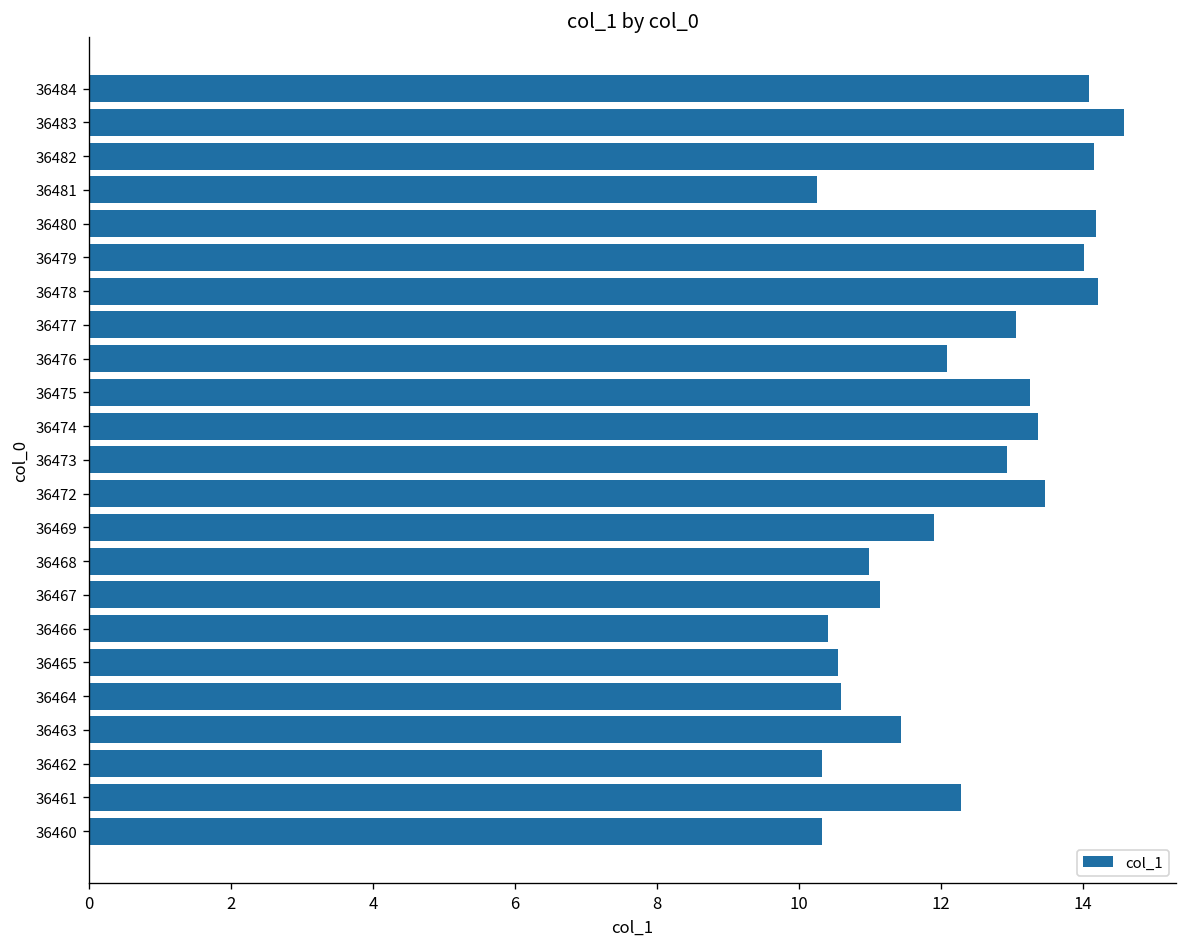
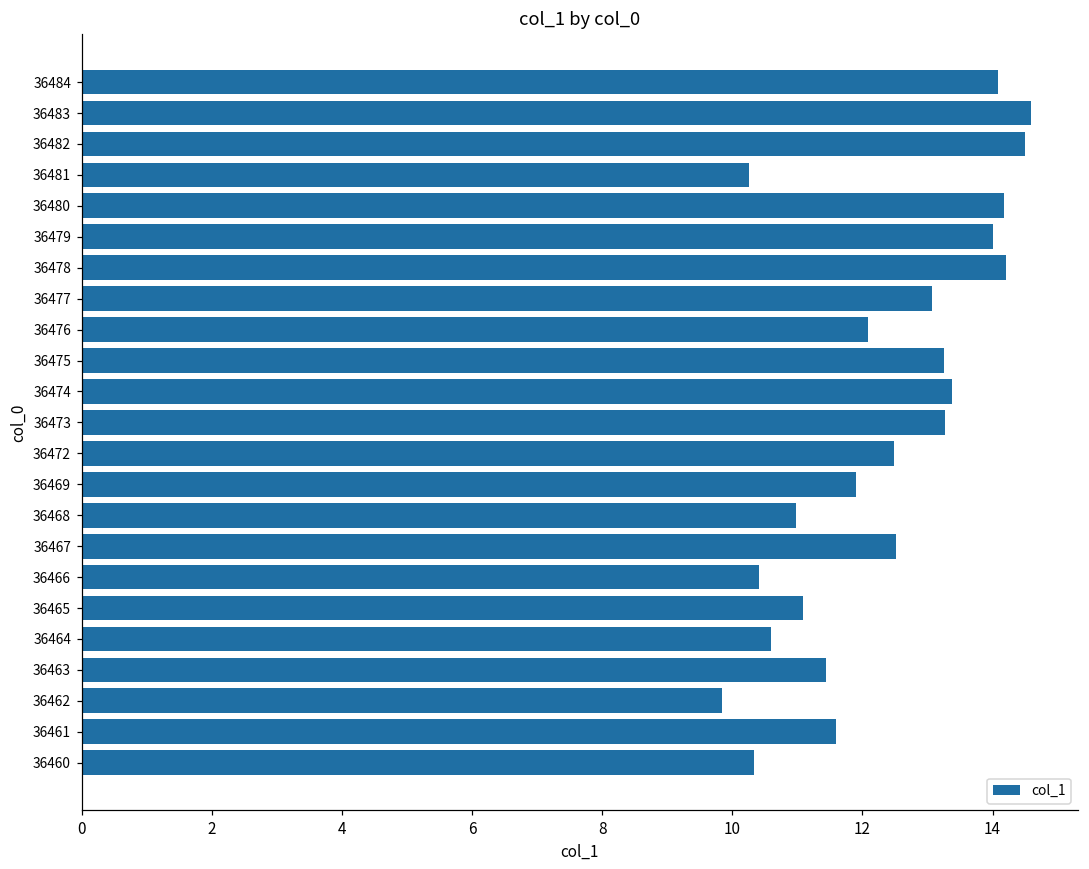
  {
    "36484": 14.1,
    "36483": 14.6,
-   "36482": 14.2,
+   "36482": 14.5,
    "36481": 10.3,
    "36480": 14.2,
    "36479": 14.0,
    "36478": 14.2,
    "36477": 13.1,
    "36476": 12.1,
    "36475": 13.3,
    "36474": 13.4,
-   "36473": 12.9,
-   "36472": 13.5,
+   "36473": 13.3,
+   "36472": 12.5,
    "36469": 11.9,
    "36468": 11.0,
-   "36467": 11.1,
+   "36467": 12.5,
    "36466": 10.4,
-   "36465": 10.6,
+   "36465": 11.1,
    "36464": 10.6,
    "36463": 11.4,
-   "36462": 10.3,
-   "36461": 12.3,
+   "36462": 9.8,
+   "36461": 11.6,
    "36460": 10.3
  }
